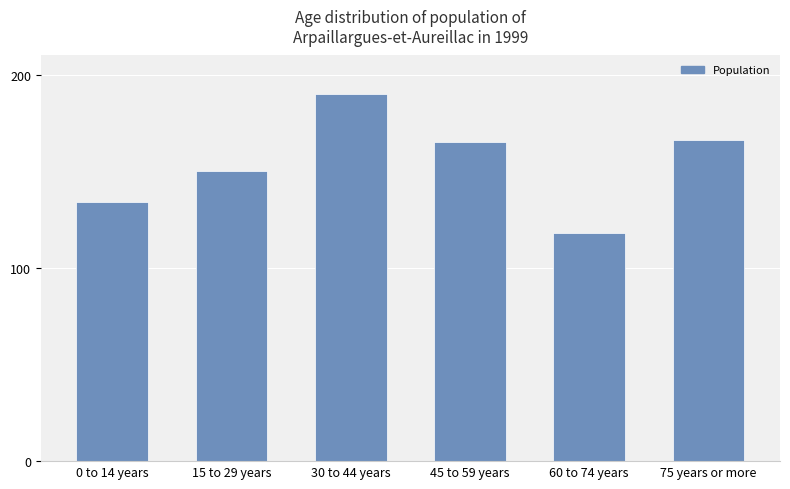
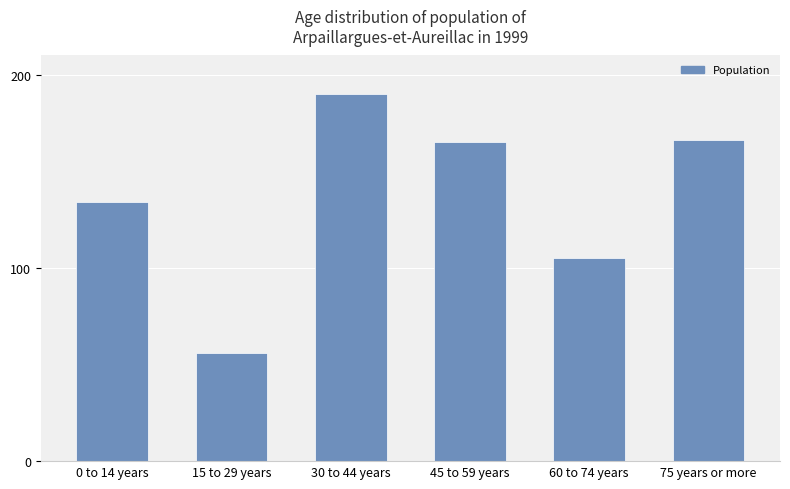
  {
    "0 to 14 years": 134,
-   "15 to 29 years": 150,
+   "15 to 29 years": 56,
    "30 to 44 years": 190,
    "45 to 59 years": 165,
-   "60 to 74 years": 118,
+   "60 to 74 years": 105,
    "75 years or more": 166
  }
